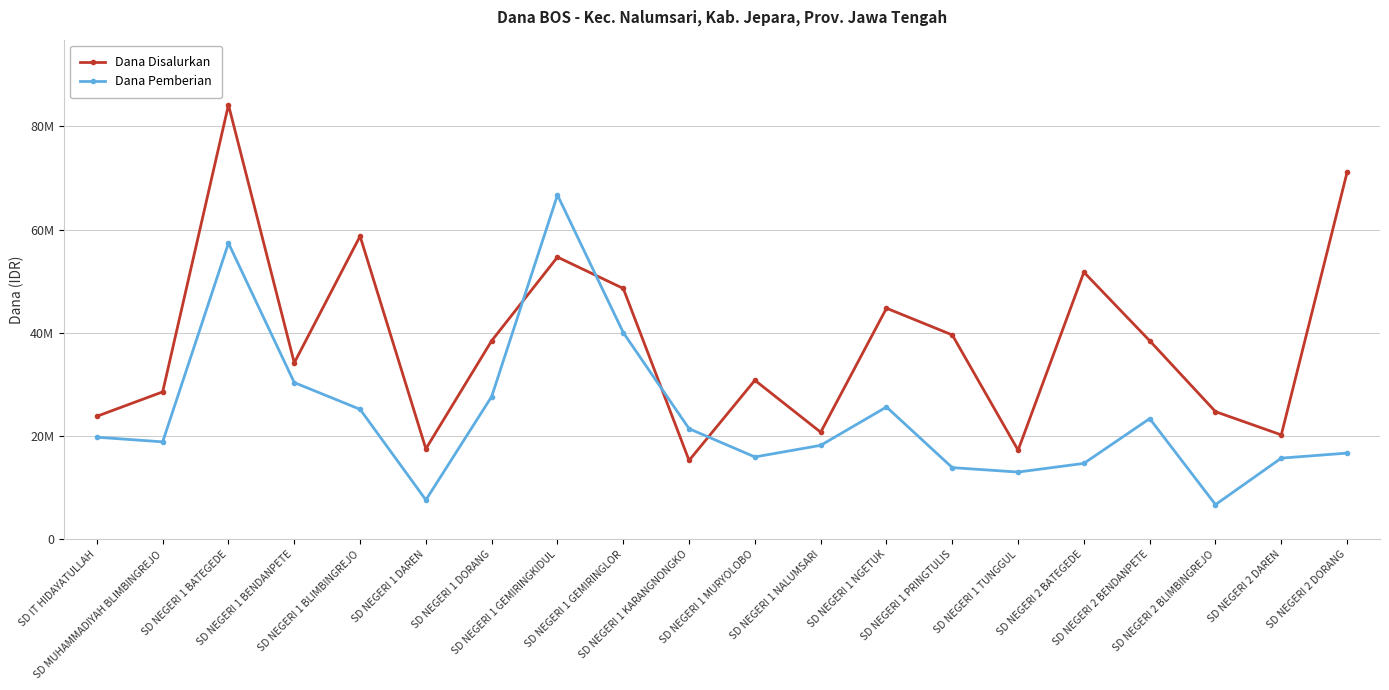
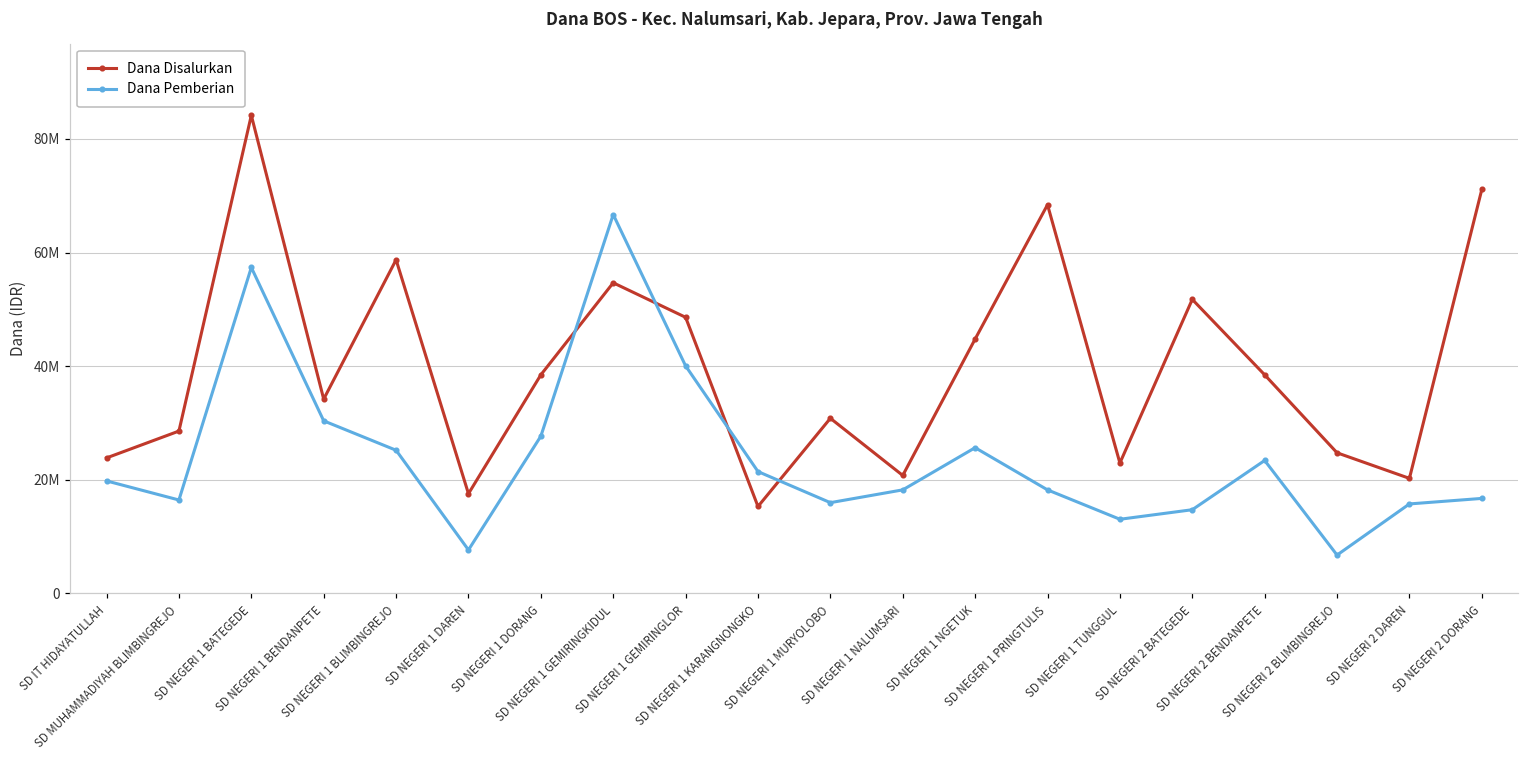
  {
    "Dana Disalurkan": {
      "SD IT HIDAYATULLAH": 24000000,
      "SD MUHAMMADIYAH BLIMBINGREJO": 29000000,
      "SD NEGERI 1 BATEGEDE": 84000000,
      "SD NEGERI 1 BENDANPETE": 34000000,
      "SD NEGERI 1 BLIMBINGREJO": 59000000,
      "SD NEGERI 1 DAREN": 18000000,
      "SD NEGERI 1 DORANG": 38000000,
      "SD NEGERI 1 GEMIRINGKIDUL": 55000000,
      "SD NEGERI 1 GEMIRINGLOR": 49000000,
      "SD NEGERI 1 KARANGNONGKO": 15000000,
      "SD NEGERI 1 MURYOLOBO": 31000000,
      "SD NEGERI 1 NALUMSARI": 21000000,
      "SD NEGERI 1 NGETUK": 45000000,
-     "SD NEGERI 1 PRINGTULIS": 40000000,
-     "SD NEGERI 1 TUNGGUL": 17000000,
+     "SD NEGERI 1 PRINGTULIS": 68000000,
+     "SD NEGERI 1 TUNGGUL": 23000000,
      "SD NEGERI 2 BATEGEDE": 52000000,
      "SD NEGERI 2 BENDANPETE": 38000000,
      "SD NEGERI 2 BLIMBINGREJO": 25000000,
      "SD NEGERI 2 DAREN": 20000000,
      "SD NEGERI 2 DORANG": 71000000
    },
    "Dana Pemberian": {
      "SD IT HIDAYATULLAH": 20000000,
-     "SD MUHAMMADIYAH BLIMBINGREJO": 19000000,
+     "SD MUHAMMADIYAH BLIMBINGREJO": 16000000,
      "SD NEGERI 1 BATEGEDE": 57000000,
      "SD NEGERI 1 BENDANPETE": 30000000,
      "SD NEGERI 1 BLIMBINGREJO": 25000000,
      "SD NEGERI 1 DAREN": 8000000,
      "SD NEGERI 1 DORANG": 28000000,
      "SD NEGERI 1 GEMIRINGKIDUL": 67000000,
      "SD NEGERI 1 GEMIRINGLOR": 40000000,
      "SD NEGERI 1 KARANGNONGKO": 21000000,
      "SD NEGERI 1 MURYOLOBO": 16000000,
      "SD NEGERI 1 NALUMSARI": 18000000,
      "SD NEGERI 1 NGETUK": 26000000,
-     "SD NEGERI 1 PRINGTULIS": 14000000,
+     "SD NEGERI 1 PRINGTULIS": 18000000,
      "SD NEGERI 1 TUNGGUL": 13000000,
      "SD NEGERI 2 BATEGEDE": 15000000,
      "SD NEGERI 2 BENDANPETE": 23000000,
      "SD NEGERI 2 BLIMBINGREJO": 7000000,
      "SD NEGERI 2 DAREN": 16000000,
      "SD NEGERI 2 DORANG": 17000000
    }
  }
